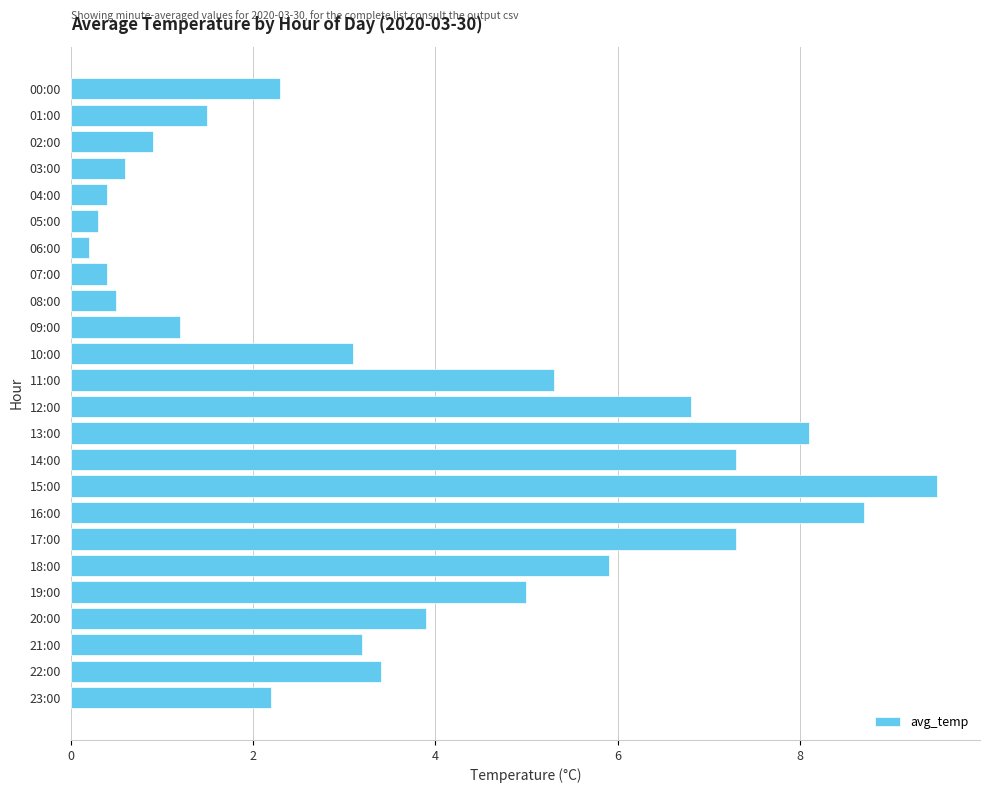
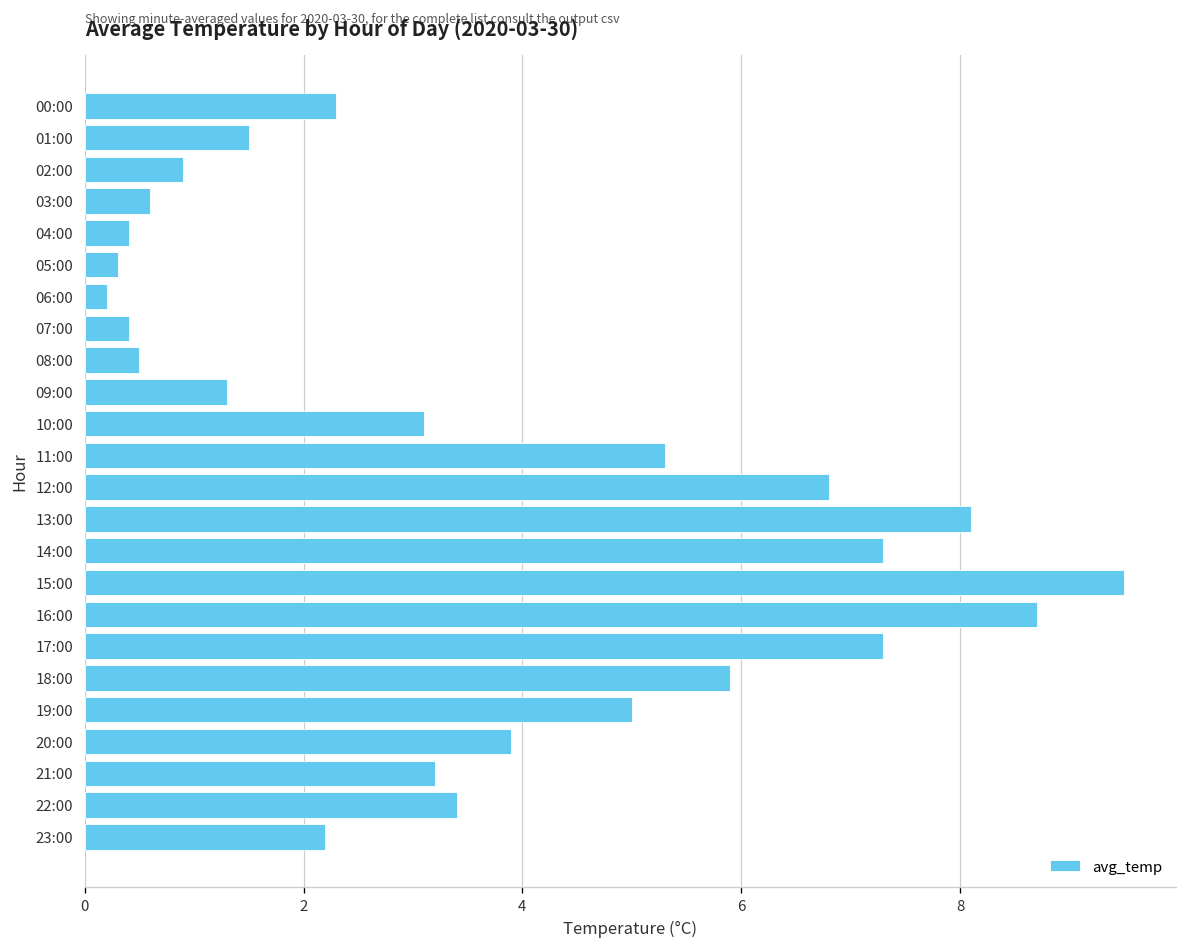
  {
    "00:00": 2.3,
    "01:00": 1.5,
    "02:00": 0.9,
    "03:00": 0.6,
    "04:00": 0.4,
    "05:00": 0.3,
    "06:00": 0.2,
    "07:00": 0.4,
    "08:00": 0.5,
-   "09:00": 1.2,
+   "09:00": 1.3,
    "10:00": 3.1,
    "11:00": 5.3,
    "12:00": 6.8,
    "13:00": 8.1,
    "14:00": 7.3,
    "15:00": 9.5,
    "16:00": 8.7,
    "17:00": 7.3,
    "18:00": 5.9,
    "19:00": 5.0,
    "20:00": 3.9,
    "21:00": 3.2,
    "22:00": 3.4,
    "23:00": 2.2
  }
